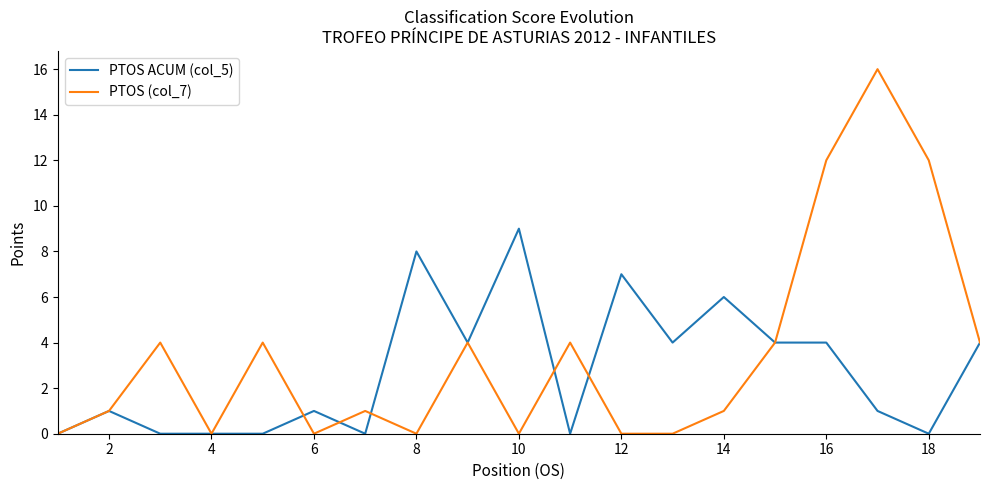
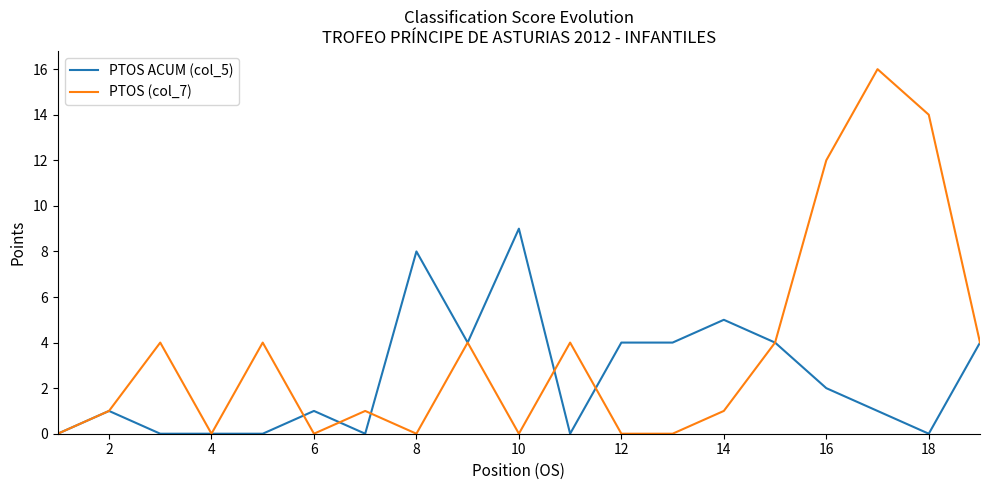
  {
    "PTOS ACUM (col_5)": {
      "6": 1,
      "8": 8,
      "10": 9,
-     "12": 7,
-     "14": 6,
-     "16": 4,
+     "12": 4,
+     "14": 5,
+     "16": 2,
      "18": 0
    },
    "PTOS (col_7)": {
      "6": 0,
      "8": 0,
      "10": 0,
      "12": 0,
      "14": 1,
      "16": 12,
-     "18": 12
+     "18": 14
    }
  }
